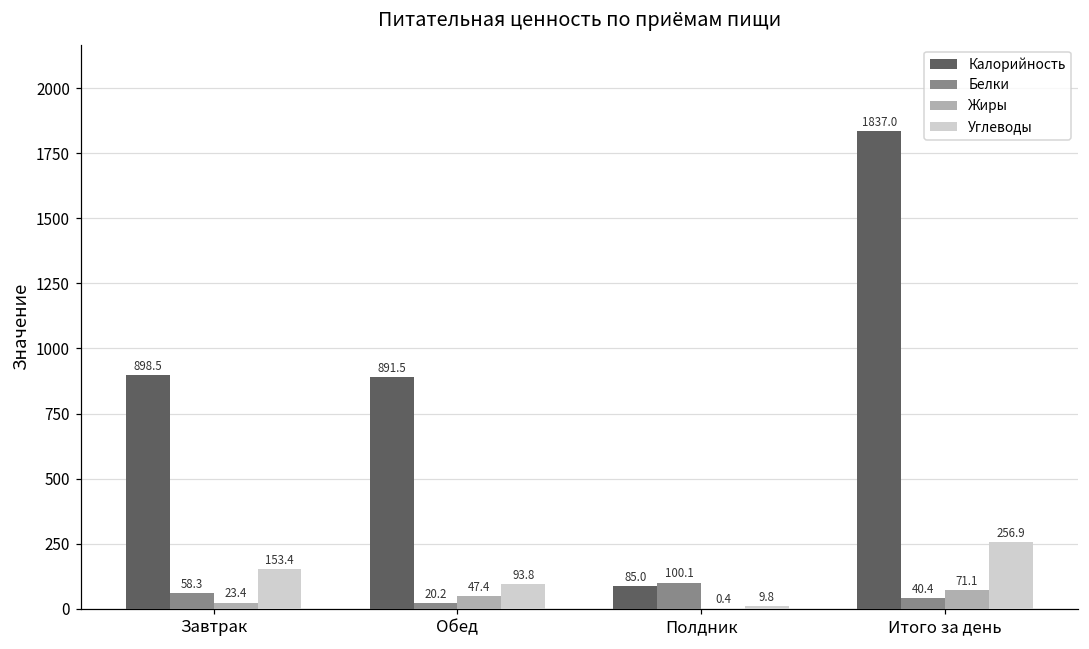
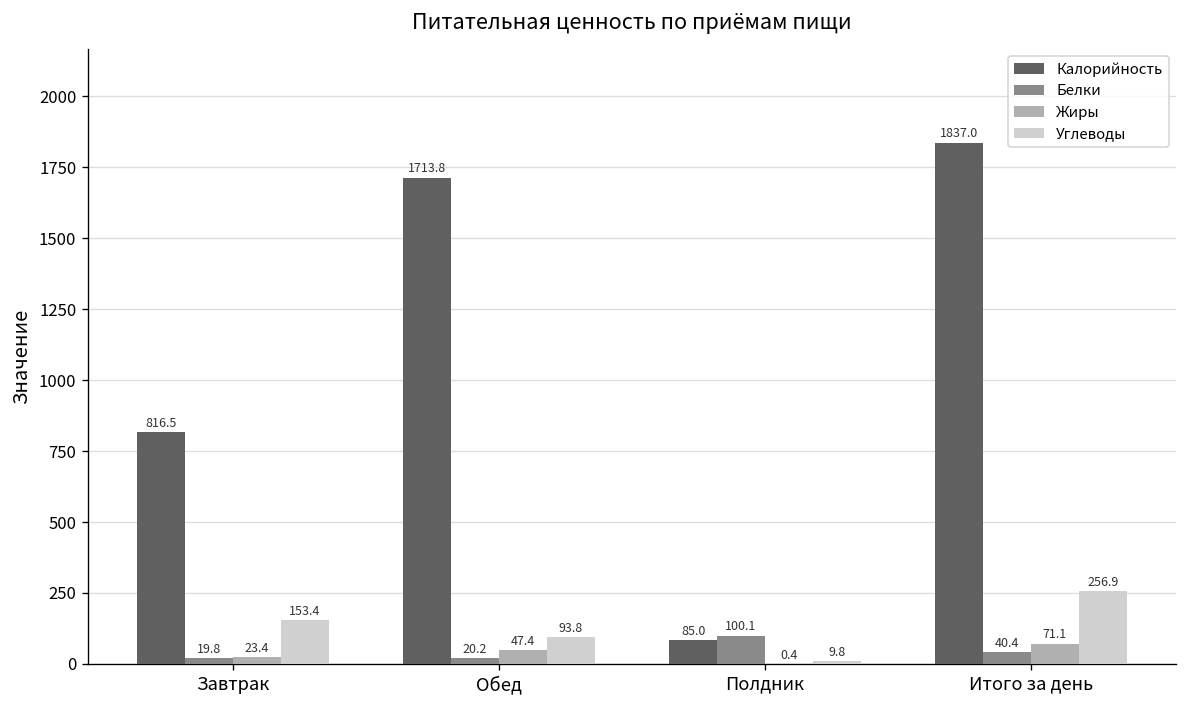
  {
    "Калорийность": {
-     "Завтрак": 898.5,
-     "Обед": 891.5,
+     "Завтрак": 816.5,
+     "Обед": 1713.8,
      "Полдник": 85.0,
      "Итого за день": 1837.0
    },
    "Белки": {
-     "Завтрак": 58.3,
+     "Завтрак": 19.8,
      "Обед": 20.2,
      "Полдник": 100.1,
      "Итого за день": 40.4
    }
  }
